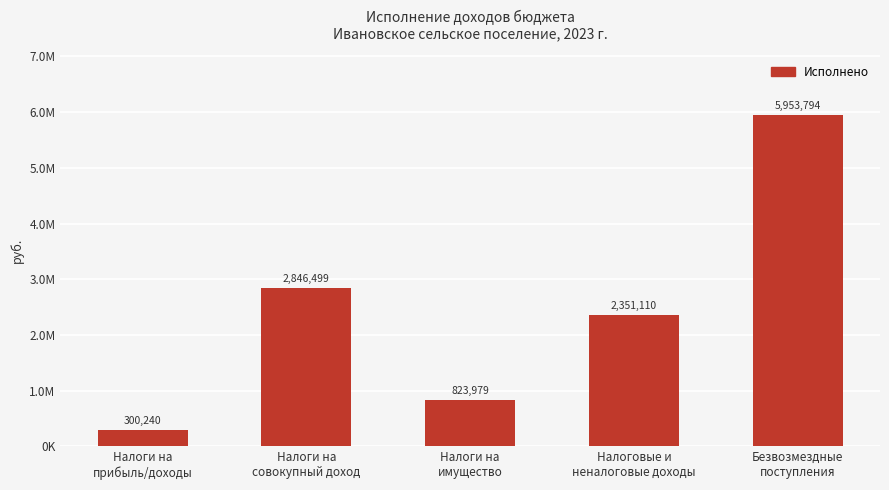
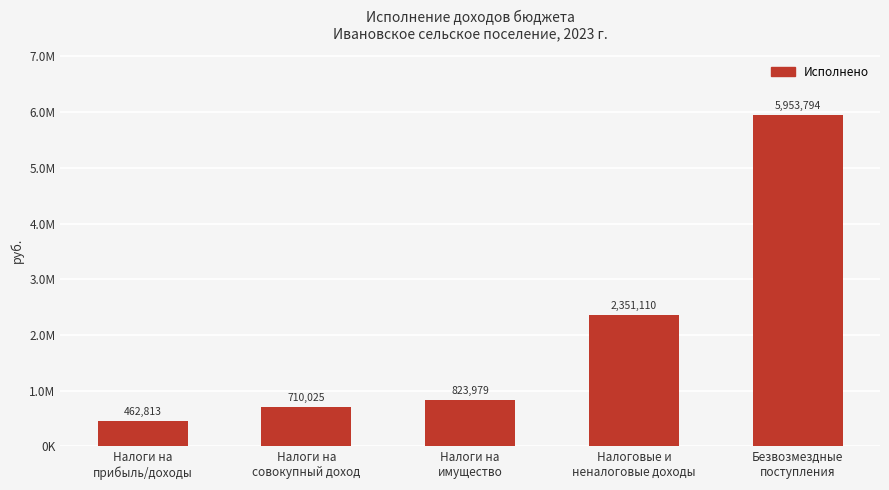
  {
-   "Налоги на прибыль/доходы": "300,240",
-   "Налоги на совокупный доход": "2,846,499",
+   "Налоги на прибыль/доходы": "462,813",
+   "Налоги на совокупный доход": "710,025",
    "Налоги на имущество": "823,979",
    "Налоговые и неналоговые доходы": "2,351,110",
    "Безвозмездные поступления": "5,953,794"
  }
